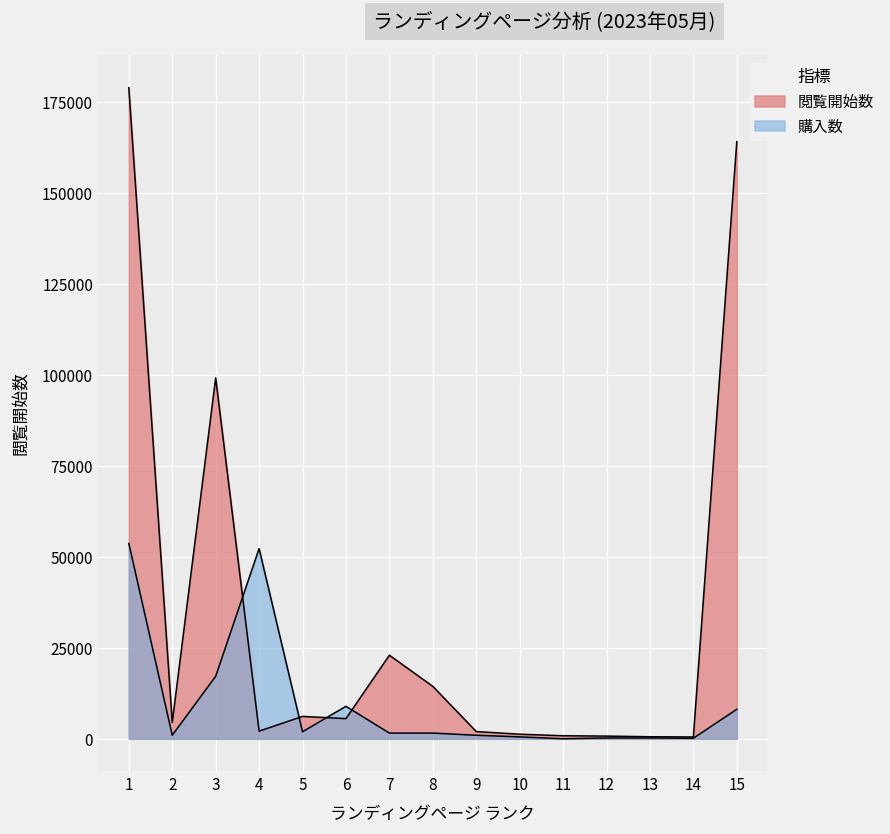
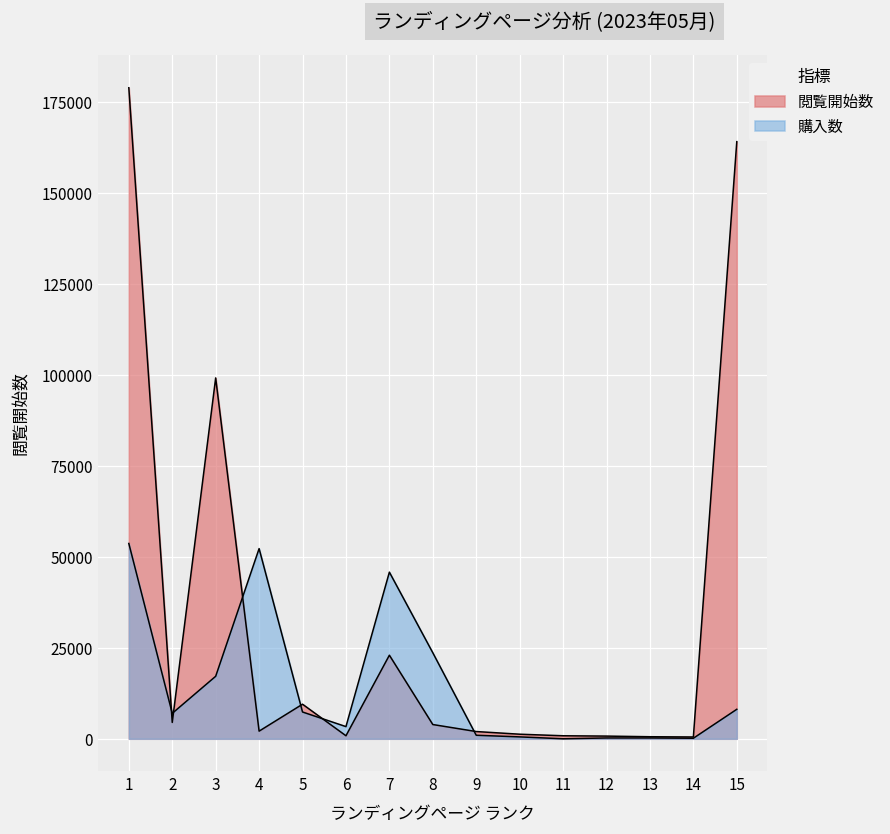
  {
    "閲覧開始数": {
      "1": 179000,
      "2": 4000,
      "3": 99000,
      "4": 2000,
-     "5": 6000,
-     "6": 6000,
+     "5": 10000,
+     "6": 1000,
      "7": 23000,
-     "8": 14000,
+     "8": 4000,
      "9": 2000,
      "11": 1000,
      "15": 164000
    },
    "購入数": {
      "1": 54000,
-     "2": 1000,
+     "2": 7000,
      "3": 17000,
      "4": 52000,
-     "5": 2000,
-     "6": 9000,
-     "7": 2000,
-     "8": 2000,
+     "5": 7000,
+     "6": 3000,
+     "7": 46000,
+     "8": 24000,
      "9": 1000,
      "11": 0,
      "15": 8000
    }
  }
